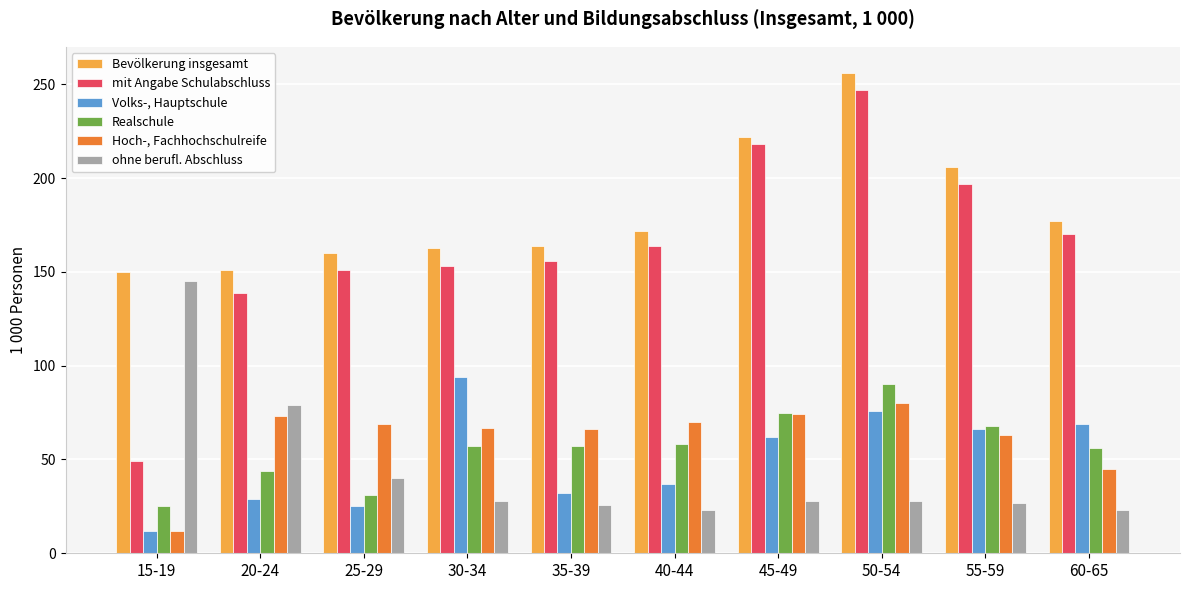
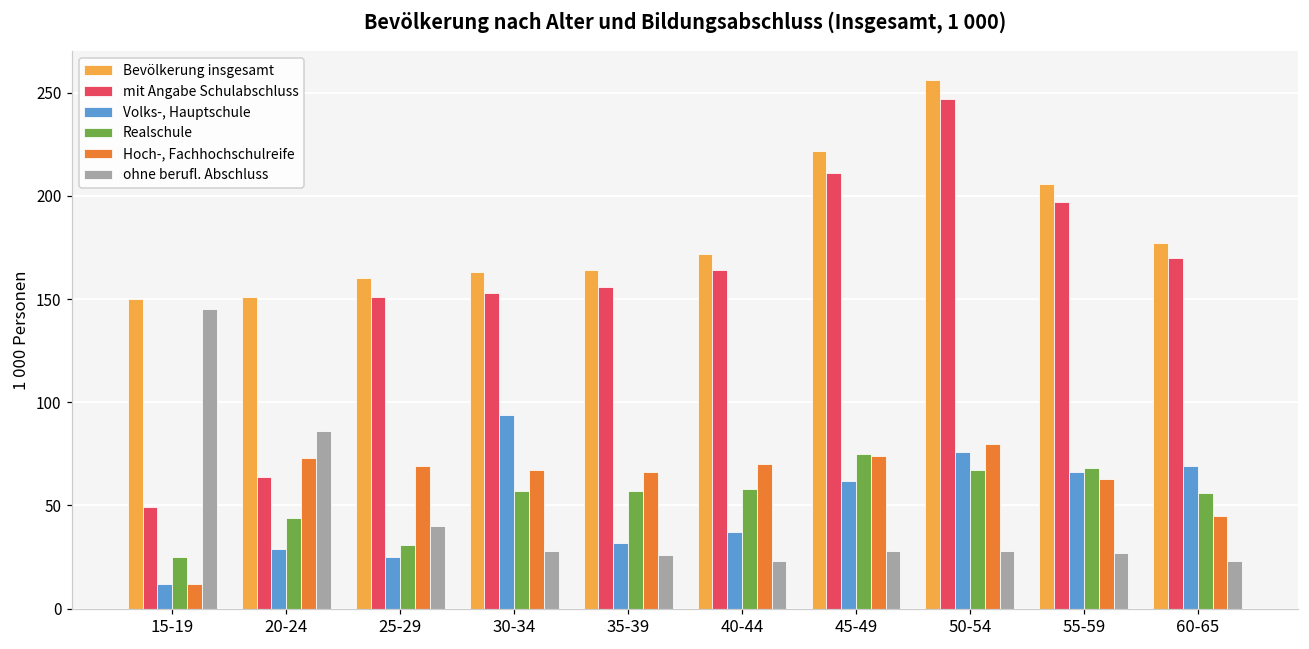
  {
    "mit Angabe Schulabschluss": {
      "15-19": 49,
-     "20-24": 139,
+     "20-24": 64,
      "25-29": 151,
      "30-34": 153,
      "35-39": 156,
      "40-44": 164,
-     "45-49": 218,
+     "45-49": 211,
      "50-54": 247,
      "55-59": 197,
      "60-65": 170
    },
    "Volks-, Hauptschule": {
      "15-19": 12,
      "20-24": 29,
      "25-29": 25,
      "30-34": 94,
      "35-39": 32,
      "40-44": 37,
      "45-49": 62,
      "50-54": 76,
      "55-59": 66,
      "60-65": 69
    },
    "Realschule": {
      "15-19": 25,
      "20-24": 44,
      "25-29": 31,
      "30-34": 57,
      "35-39": 57,
      "40-44": 58,
      "45-49": 75,
-     "50-54": 90,
+     "50-54": 67,
      "55-59": 68,
      "60-65": 56
    },
    "ohne berufl. Abschluss": {
      "15-19": 145,
-     "20-24": 79,
+     "20-24": 86,
      "25-29": 40,
      "30-34": 28,
      "35-39": 26,
      "40-44": 23,
      "45-49": 28,
      "50-54": 28,
      "55-59": 27,
      "60-65": 23
    }
  }
